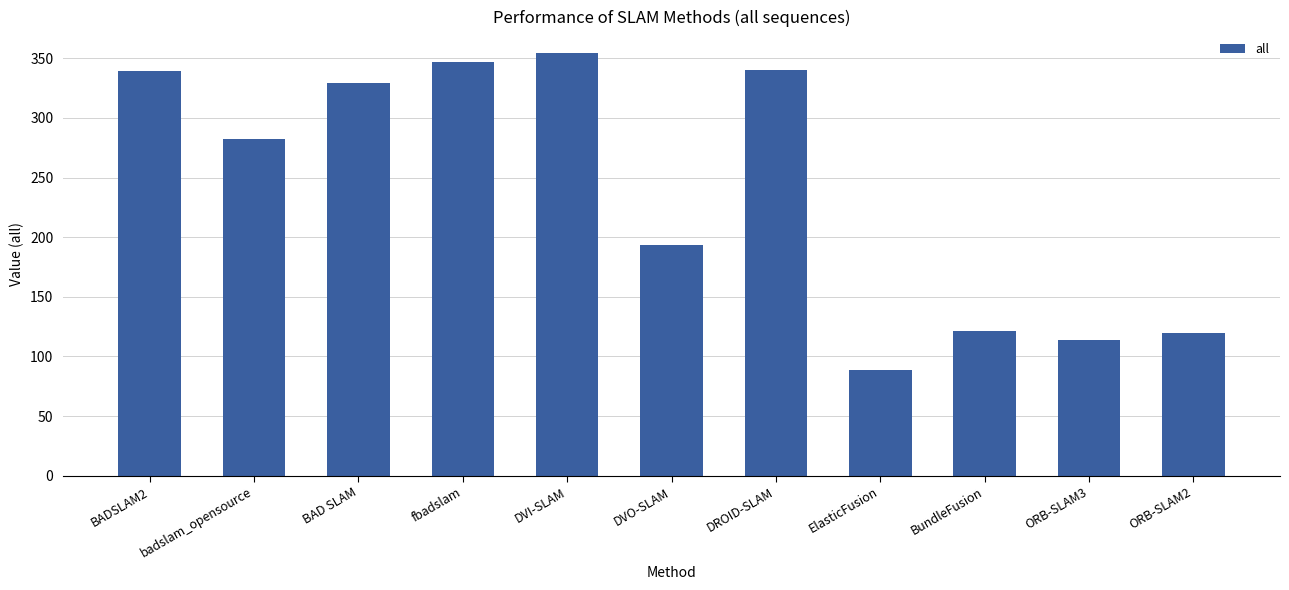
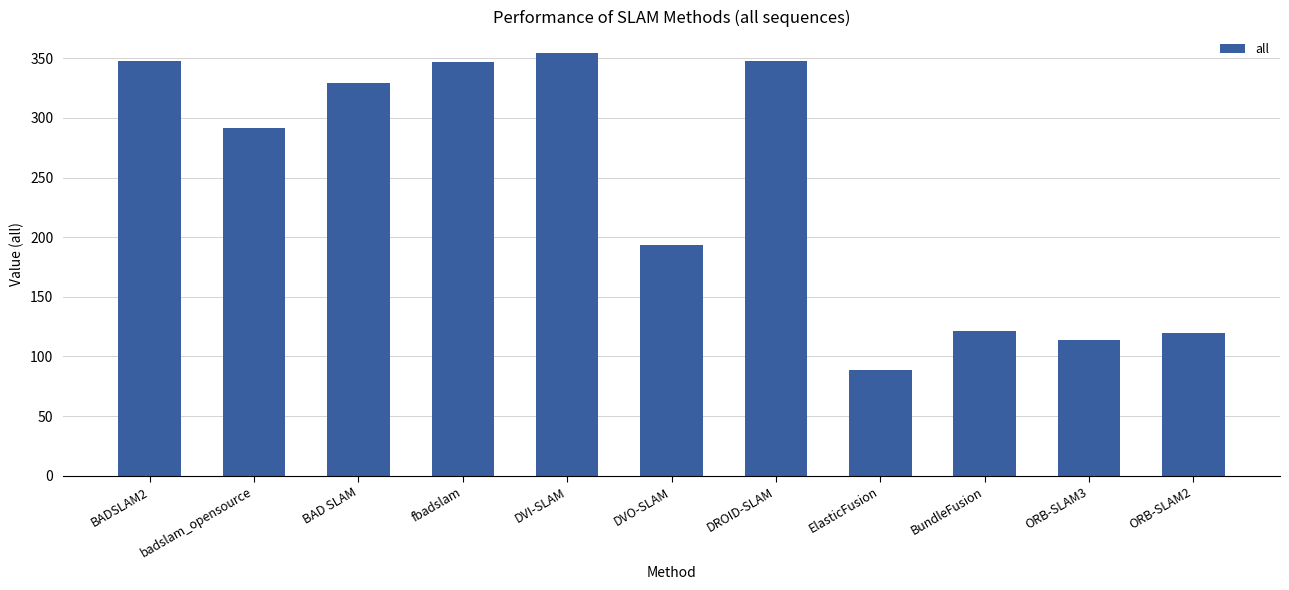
  {
-   "BADSLAM2": 339,
-   "badslam_opensource": 282,
+   "BADSLAM2": 348,
+   "badslam_opensource": 292,
    "BAD SLAM": 330,
    "fbadslam": 347,
    "DVI-SLAM": 355,
    "DVO-SLAM": 194,
-   "DROID-SLAM": 340,
+   "DROID-SLAM": 348,
    "ElasticFusion": 89,
    "BundleFusion": 121,
    "ORB-SLAM3": 114,
    "ORB-SLAM2": 120
  }
